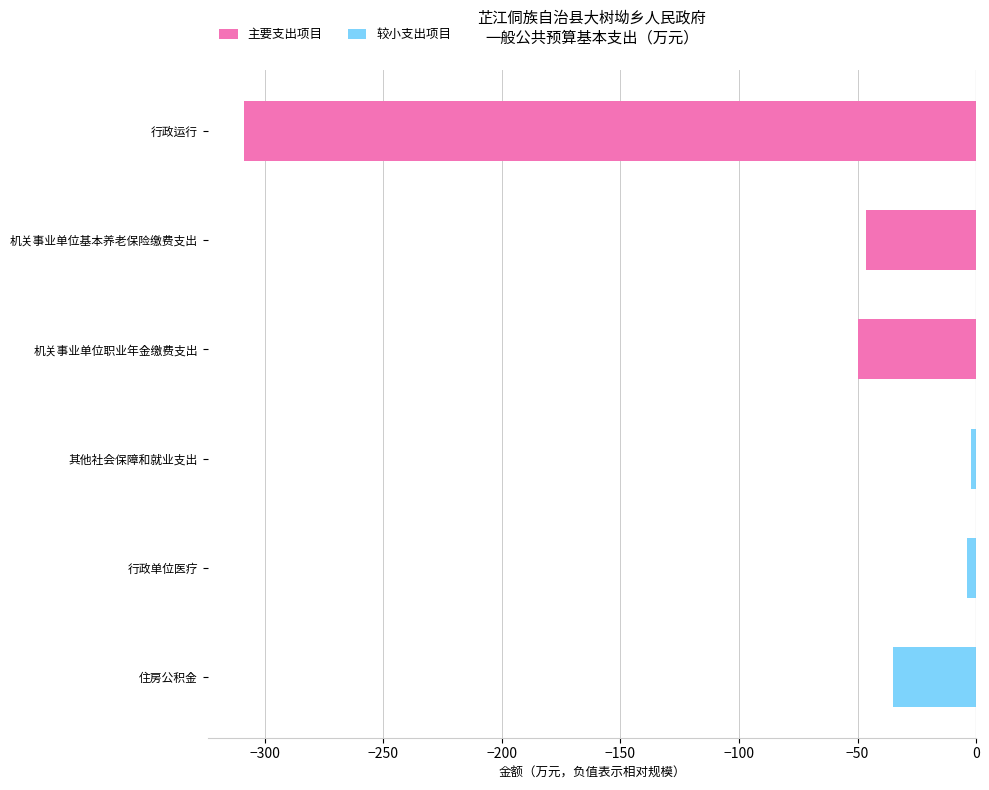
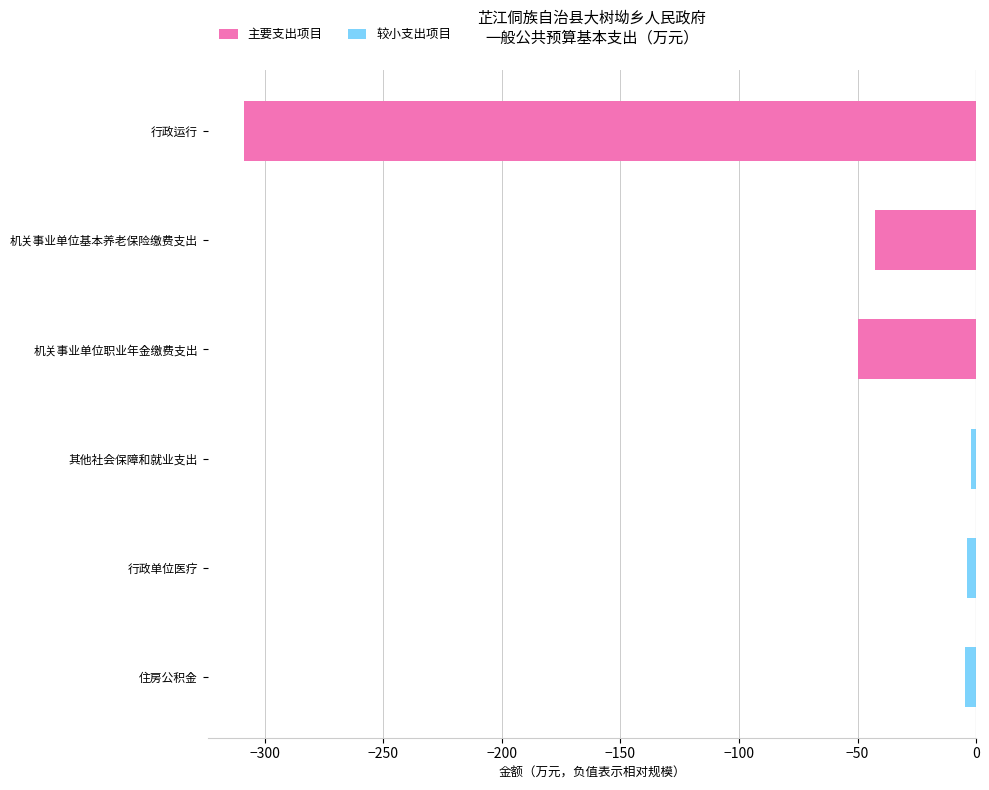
  {
    "行政运行": -309,
-   "机关事业单位基本养老保险缴费支出": -46,
+   "机关事业单位基本养老保险缴费支出": -43,
    "机关事业单位职业年金缴费支出": -50,
    "其他社会保障和就业支出": -2,
    "行政单位医疗": -4,
-   "住房公积金": -35
+   "住房公积金": -5
  }
